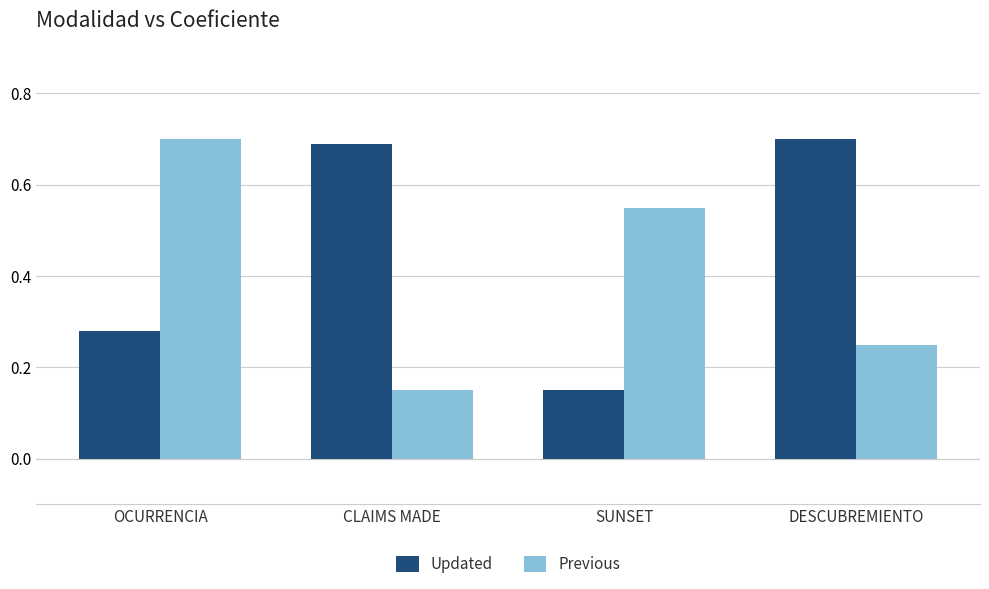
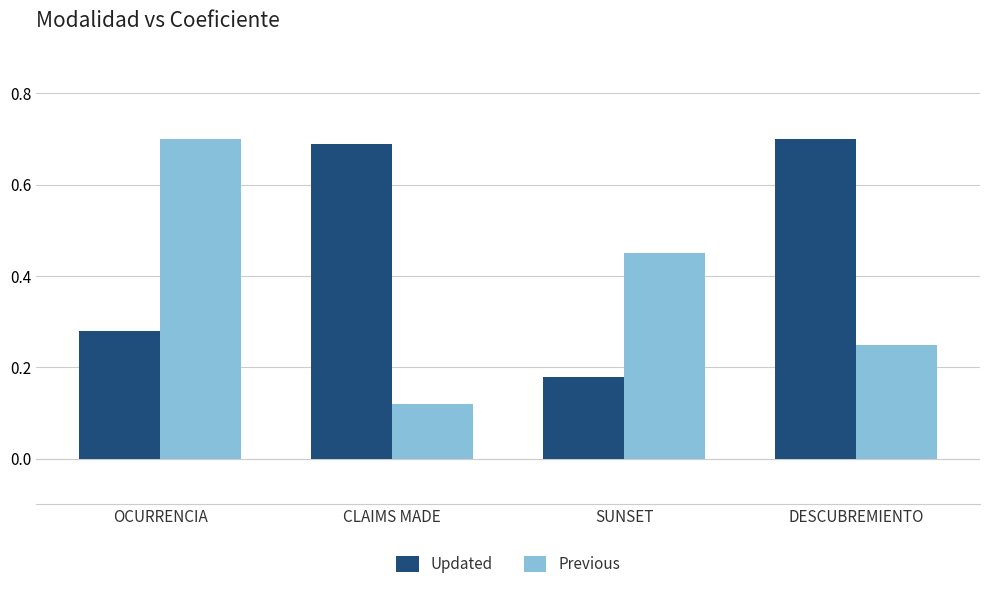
  {
    "Updated": {
      "OCURRENCIA": 0.28,
      "CLAIMS MADE": 0.69,
-     "SUNSET": 0.15,
+     "SUNSET": 0.18,
      "DESCUBREMIENTO": 0.70
    },
    "Previous": {
      "OCURRENCIA": 0.70,
-     "CLAIMS MADE": 0.15,
-     "SUNSET": 0.55,
+     "CLAIMS MADE": 0.12,
+     "SUNSET": 0.45,
      "DESCUBREMIENTO": 0.25
    }
  }
